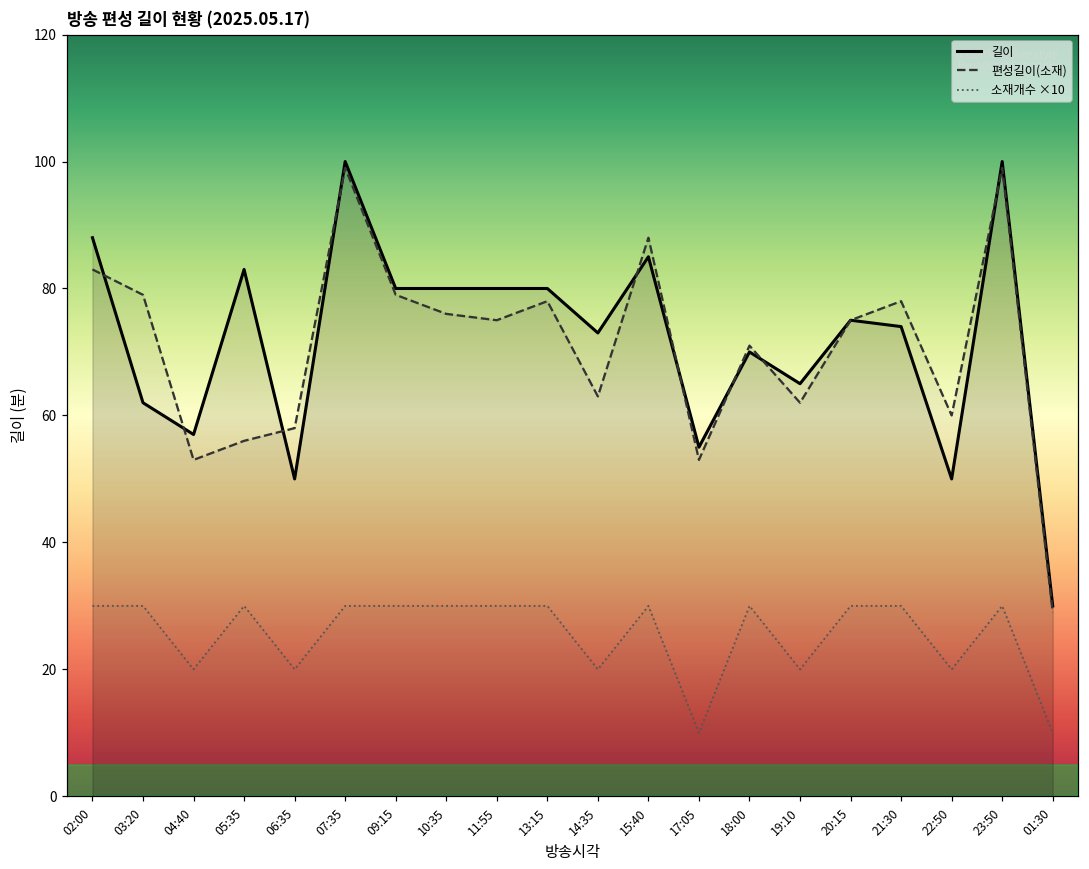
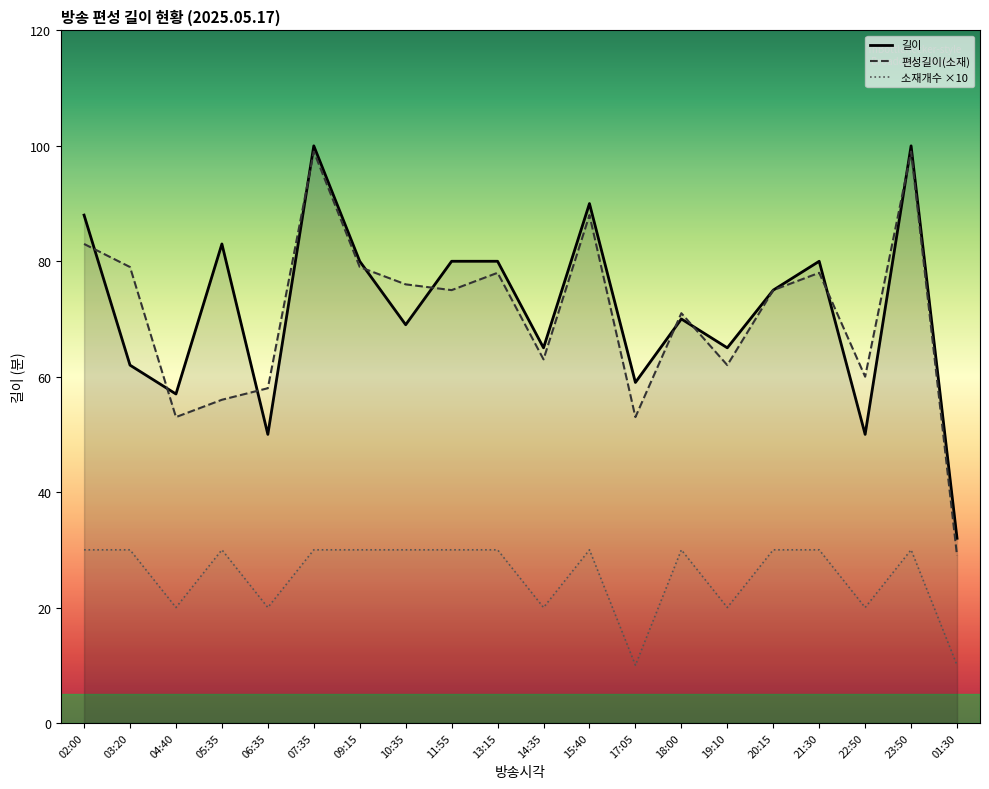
  {
    "길이": {
      "02:00": 88,
      "03:20": 62,
      "04:40": 57,
      "05:35": 83,
      "06:35": 50,
      "07:35": 100,
      "09:15": 80,
-     "10:35": 80,
+     "10:35": 69,
      "11:55": 80,
      "13:15": 80,
-     "14:35": 73,
-     "15:40": 85,
-     "17:05": 55,
+     "14:35": 65,
+     "15:40": 90,
+     "17:05": 59,
      "18:00": 70,
      "19:10": 65,
-     "21:30": 74,
+     "21:30": 80,
      "22:50": 50,
      "23:50": 100,
-     "01:30": 30
+     "01:30": 32
    }
  }
